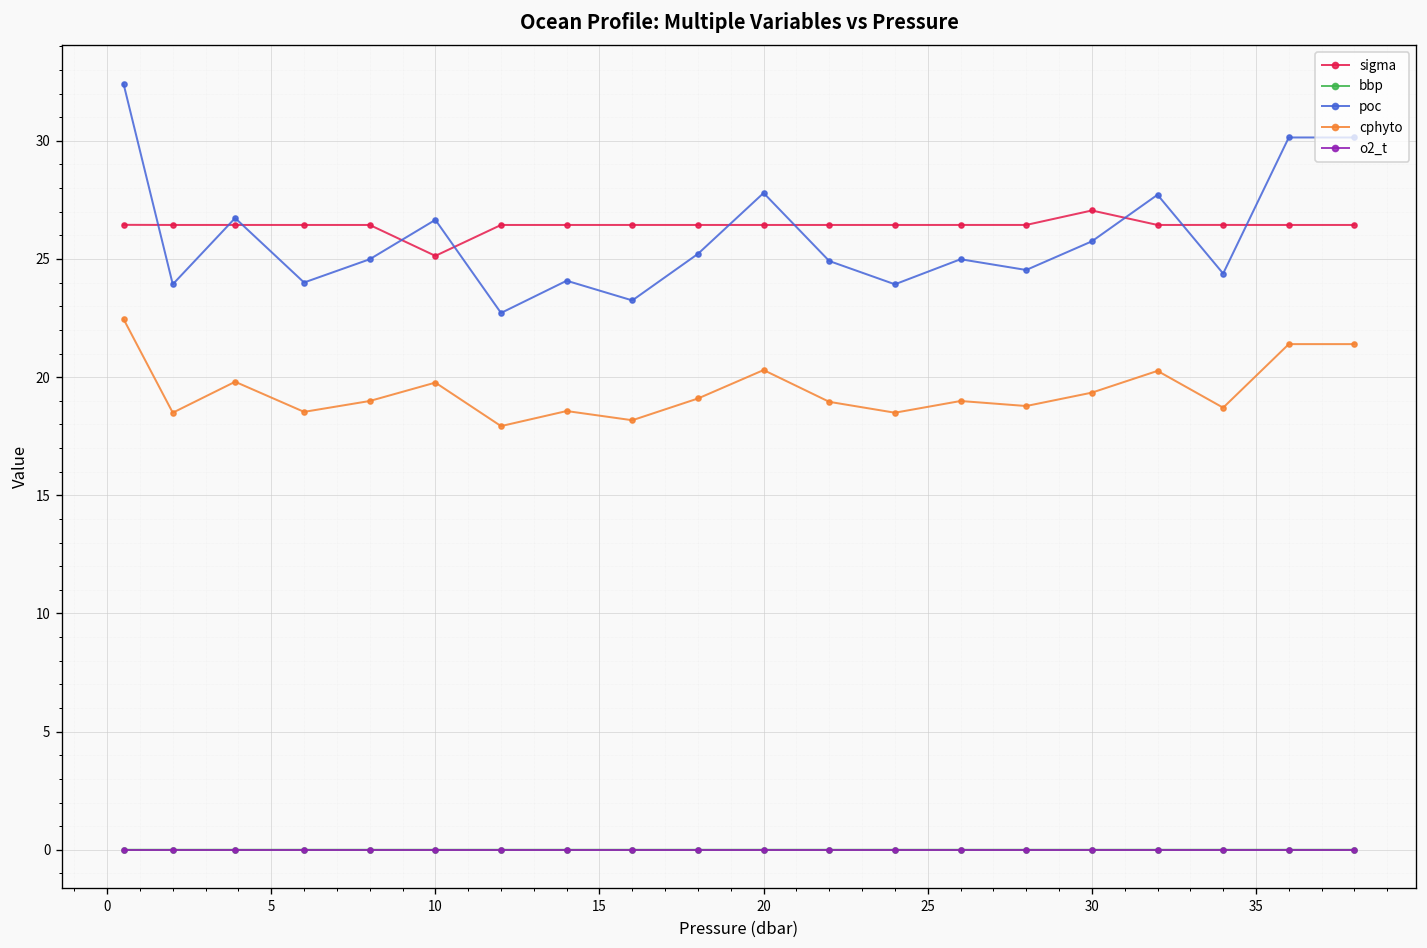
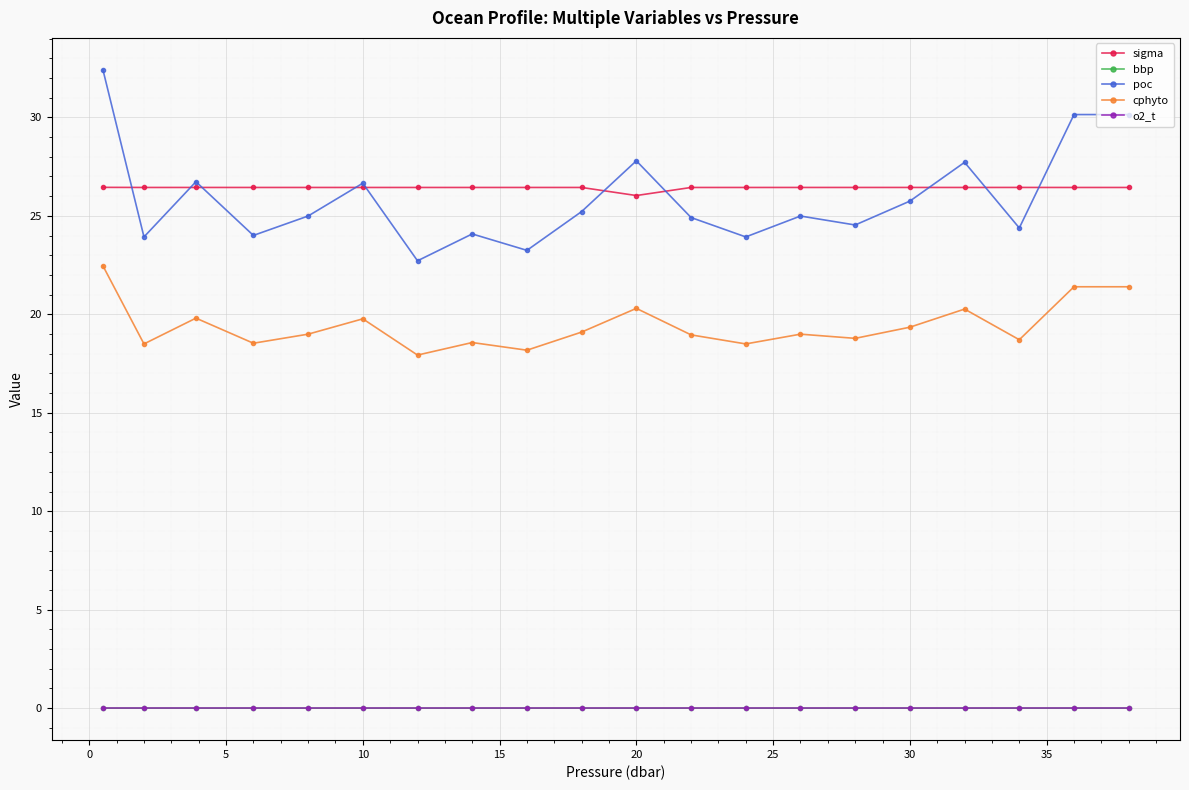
  {
    "sigma": {
-     "10": 25.1,
-     "20": 26.4,
-     "30": 27.1
+     "10": 26.4,
+     "20": 26.0,
+     "30": 26.4
    },
    "o2_t": {
      "10": 0.0,
      "20": 0.0,
      "30": 0.0
    },
    "poc": {
      "10": 26.7,
      "20": 27.8,
      "30": 25.7
    },
    "cphyto": {
      "10": 19.8,
      "20": 20.3,
      "30": 19.3
    }
  }
